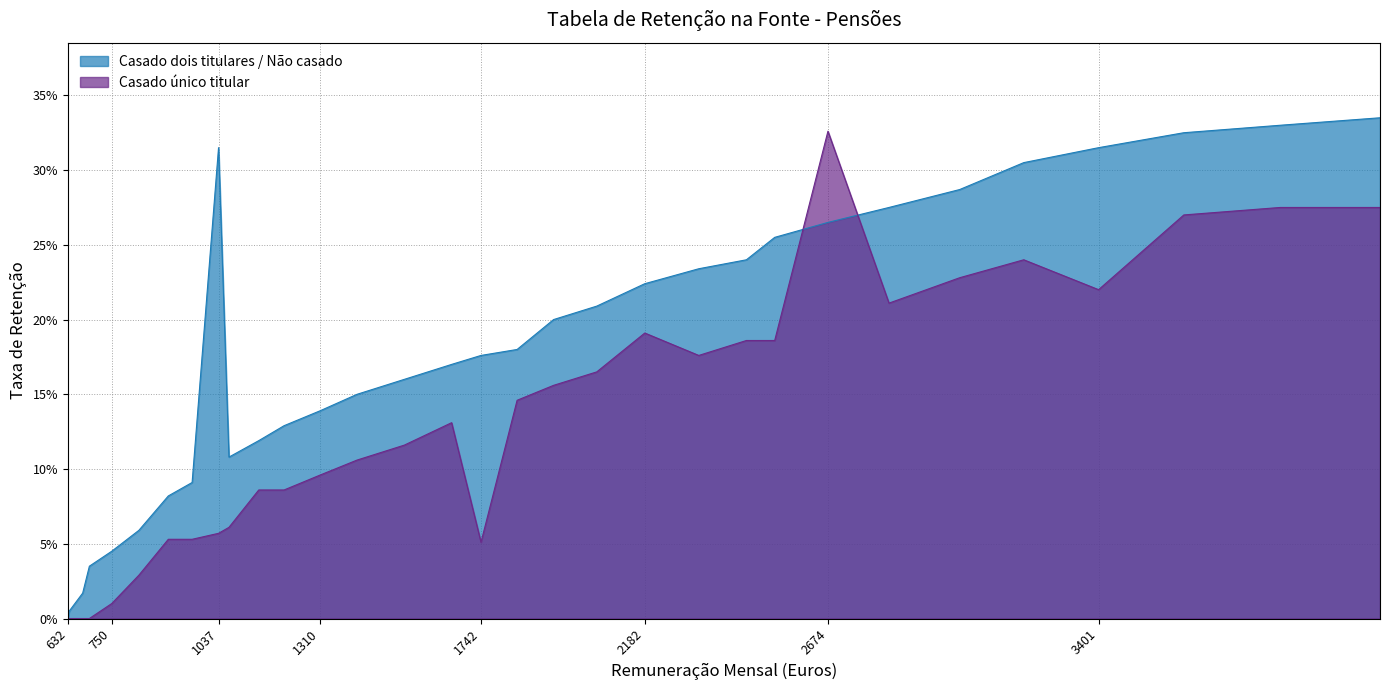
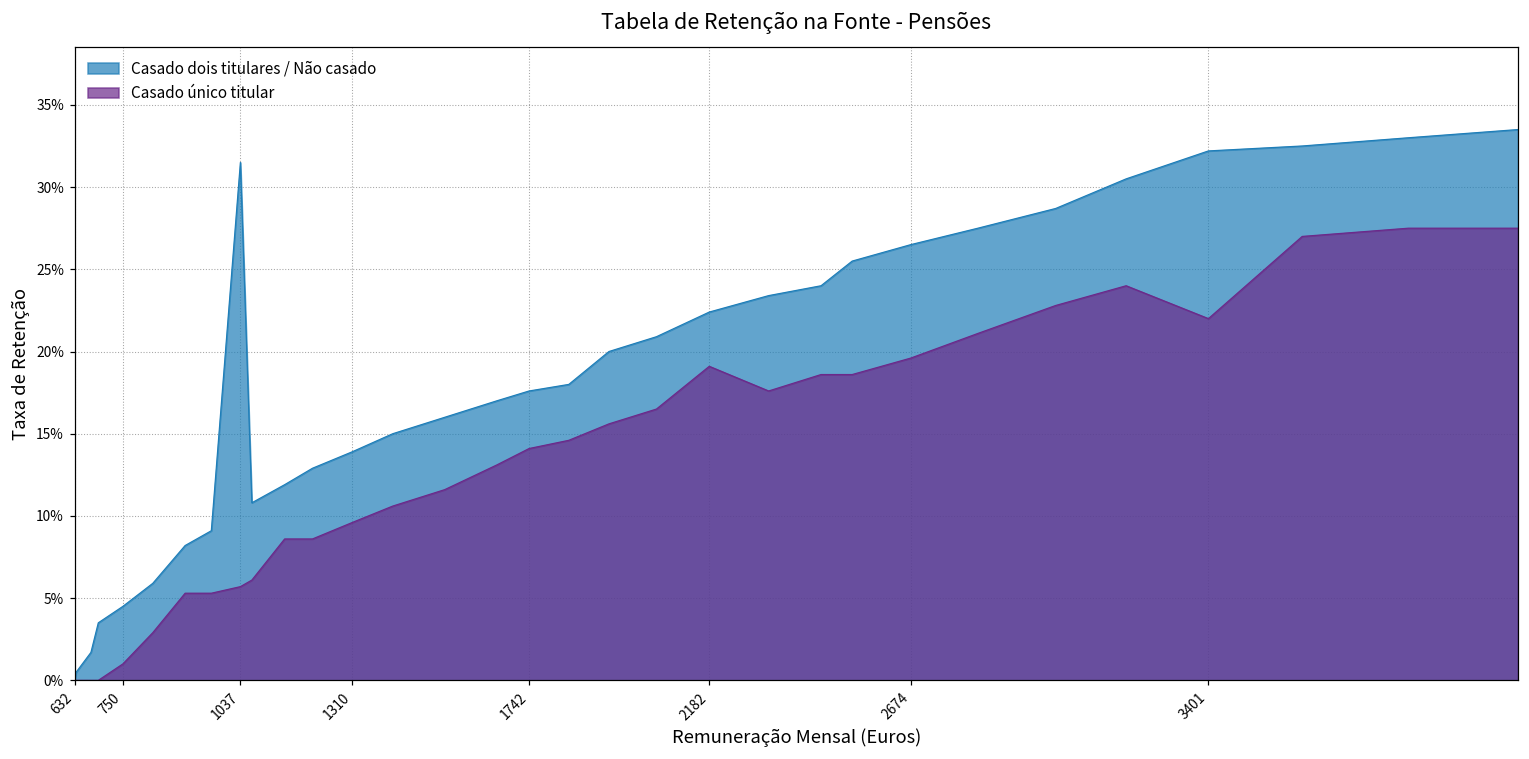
  {
    "Casado dois titulares / Não casado": {
      "750": "4.5%",
      "1037": "31.5%",
      "1310": "13.9%",
      "1742": "17.6%",
      "2182": "22.4%",
      "2674": "26.5%",
-     "3401": "31.5%"
+     "3401": "32.2%"
    },
    "Casado único titular": {
      "750": "1.0%",
      "1037": "5.7%",
      "1310": "9.6%",
-     "1742": "5.1%",
+     "1742": "14.1%",
      "2182": "19.1%",
-     "2674": "32.6%",
+     "2674": "19.6%",
      "3401": "22.0%"
    }
  }
